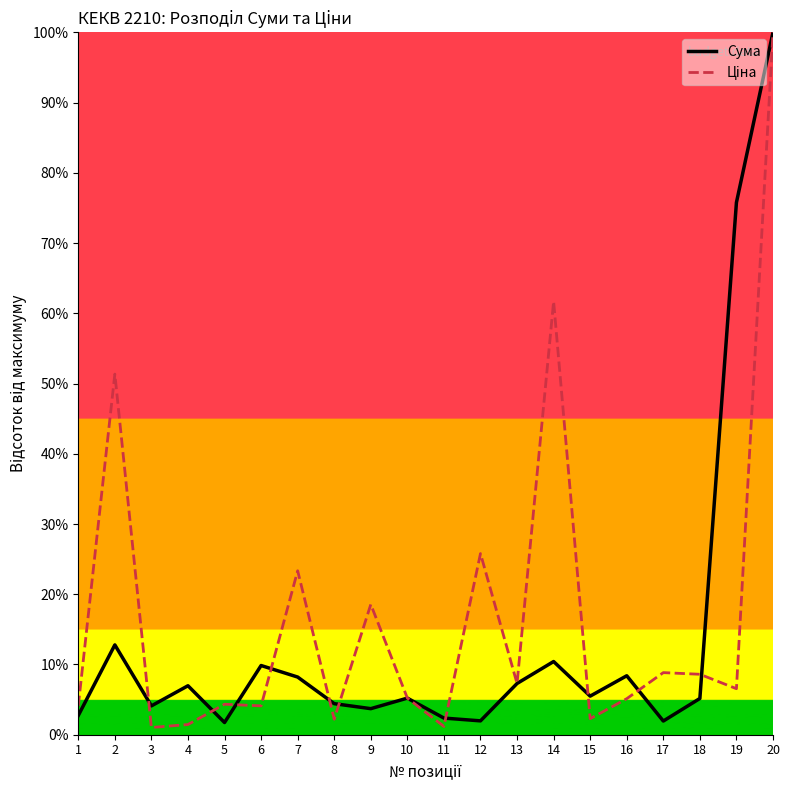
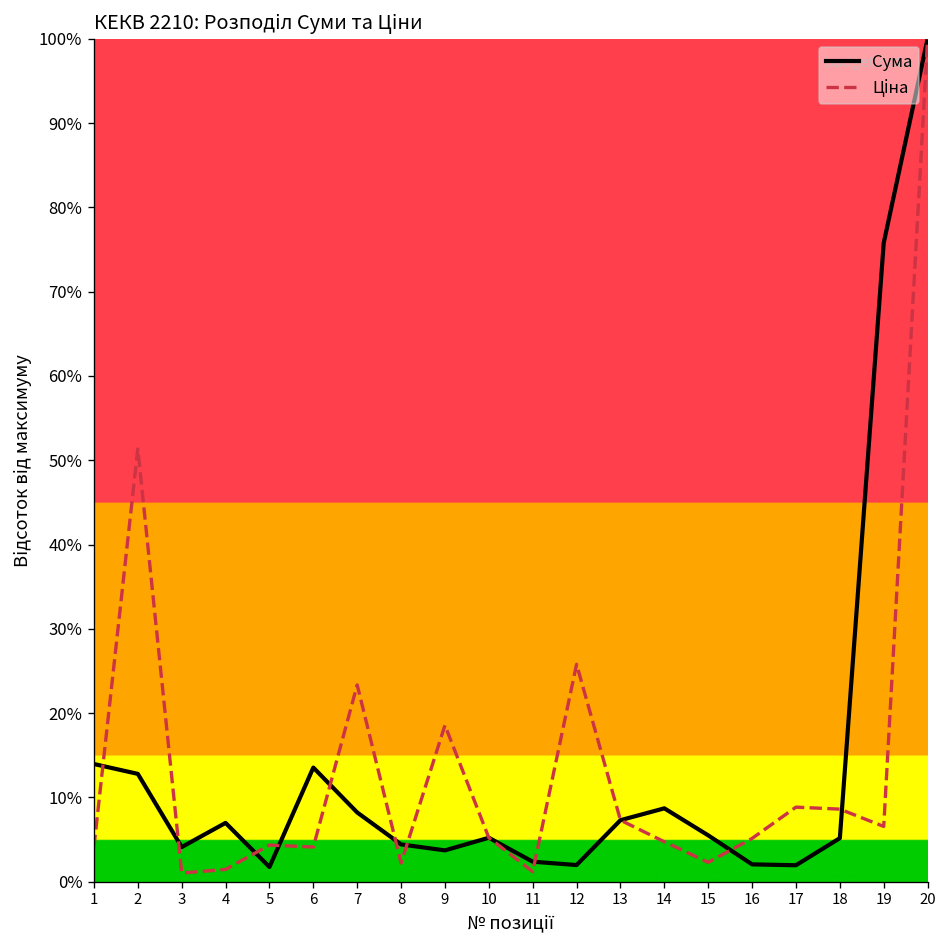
  {
    "Сума": {
-     "1": "3%",
+     "1": "14%",
      "2": "13%",
      "3": "4%",
      "4": "7%",
      "5": "2%",
-     "6": "10%",
+     "6": "14%",
      "7": "8%",
      "8": "4%",
      "9": "4%",
      "11": "2%",
      "12": "2%",
-     "14": "10%",
+     "14": "9%",
      "15": "5%",
-     "16": "8%",
+     "16": "2%",
      "17": "2%",
      "18": "5%",
      "19": "76%"
    },
    "Ціна": {
      "1": "4%",
      "2": "51%",
      "3": "1%",
      "4": "1%",
      "5": "4%",
      "6": "4%",
      "7": "23%",
      "8": "2%",
      "9": "19%",
      "11": "1%",
      "12": "26%",
-     "14": "62%",
+     "14": "5%",
      "15": "2%",
      "16": "5%",
      "17": "9%",
      "18": "9%",
      "19": "7%"
    }
  }
